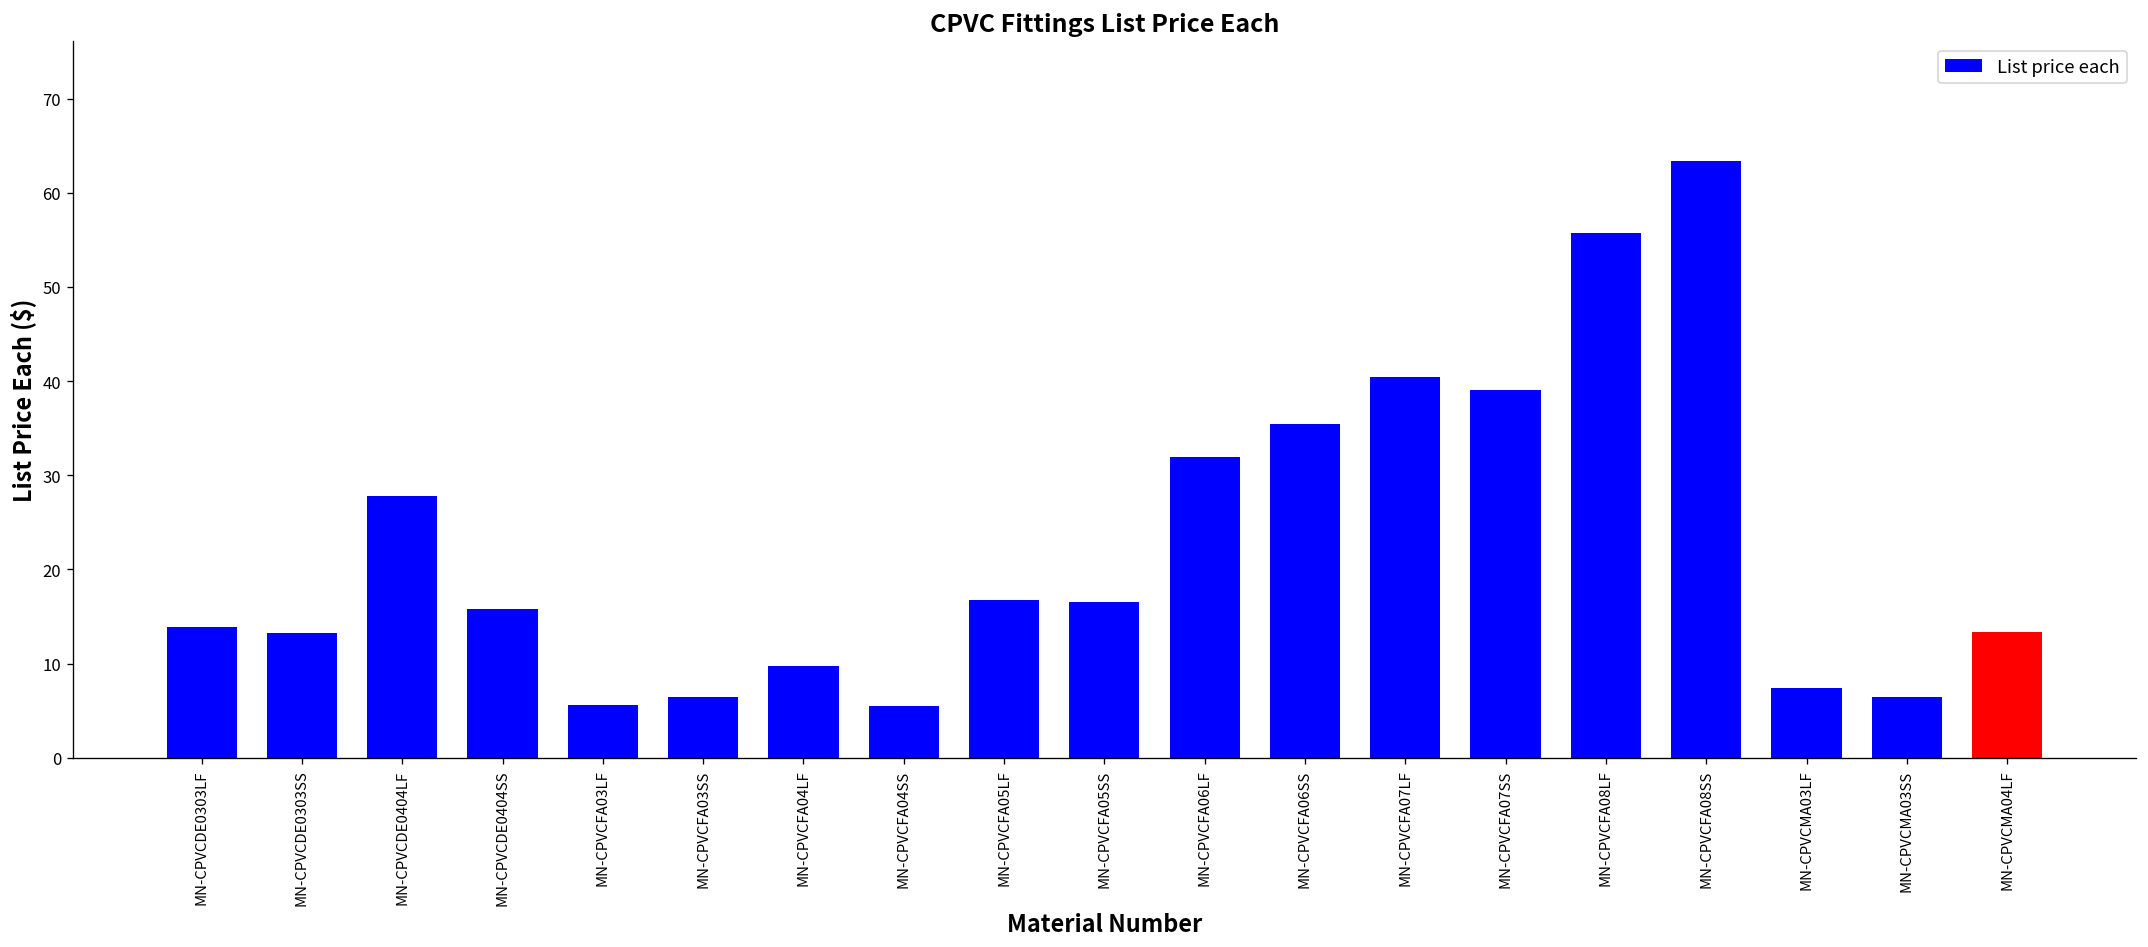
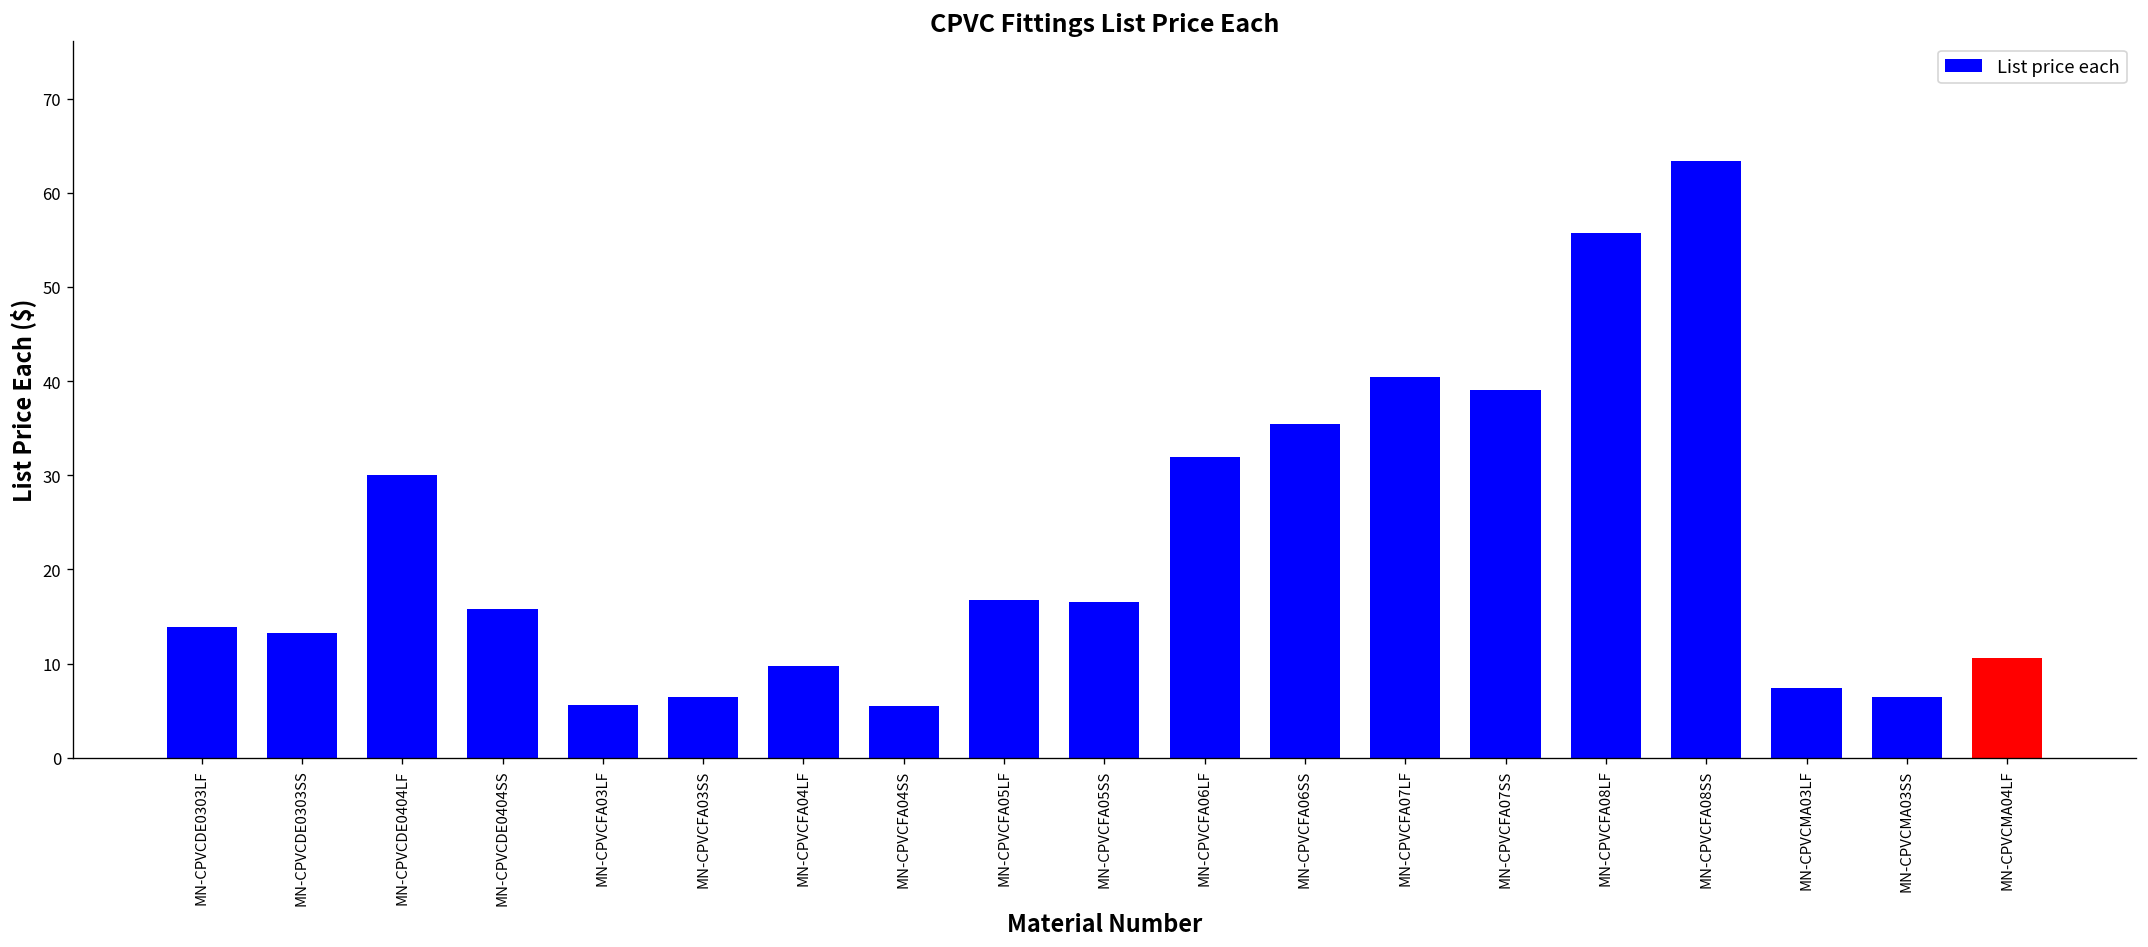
  {
    "MN-CPVCDE0303LF": 14,
    "MN-CPVCDE0303SS": 13,
-   "MN-CPVCDE0404LF": 28,
+   "MN-CPVCDE0404LF": 30,
    "MN-CPVCDE0404SS": 16,
    "MN-CPVCFA03LF": 6,
    "MN-CPVCFA03SS": 6,
    "MN-CPVCFA04LF": 10,
    "MN-CPVCFA04SS": 5,
    "MN-CPVCFA05LF": 17,
    "MN-CPVCFA05SS": 17,
    "MN-CPVCFA06LF": 32,
    "MN-CPVCFA06SS": 35,
    "MN-CPVCFA07LF": 40,
    "MN-CPVCFA07SS": 39,
    "MN-CPVCFA08LF": 56,
    "MN-CPVCFA08SS": 63,
    "MN-CPVCMA03LF": 7,
    "MN-CPVCMA03SS": 6,
-   "MN-CPVCMA04LF": 13
+   "MN-CPVCMA04LF": 11
  }
